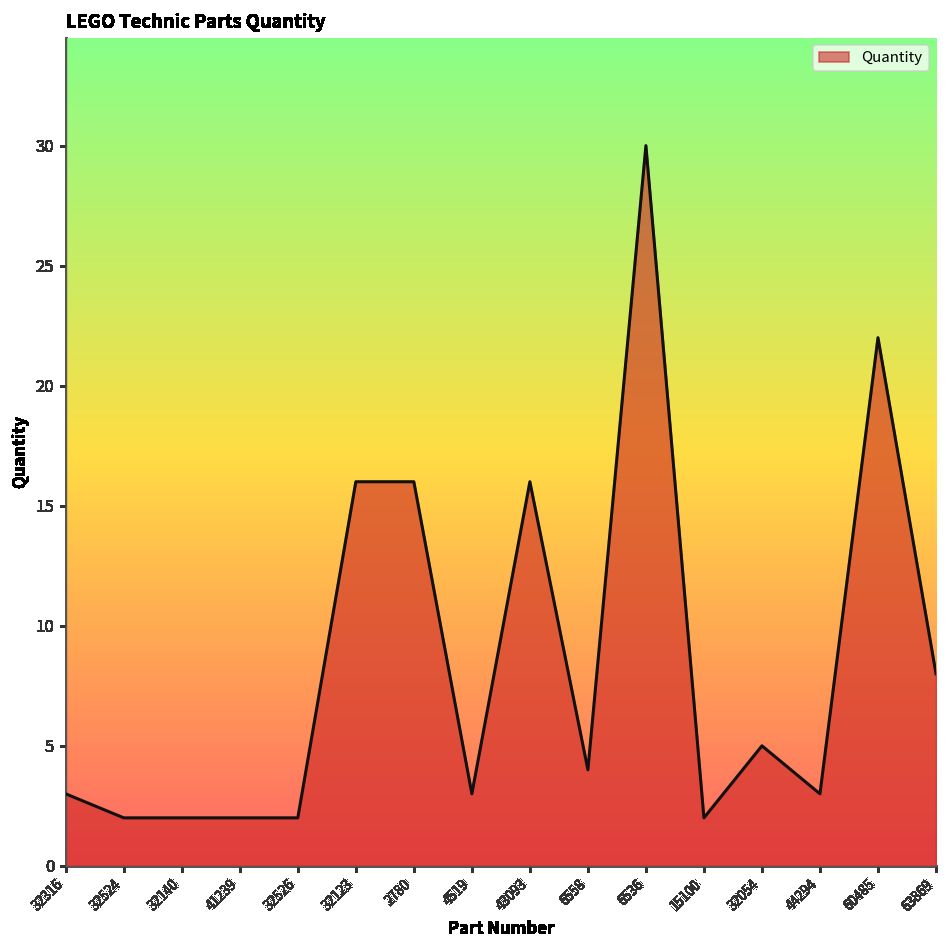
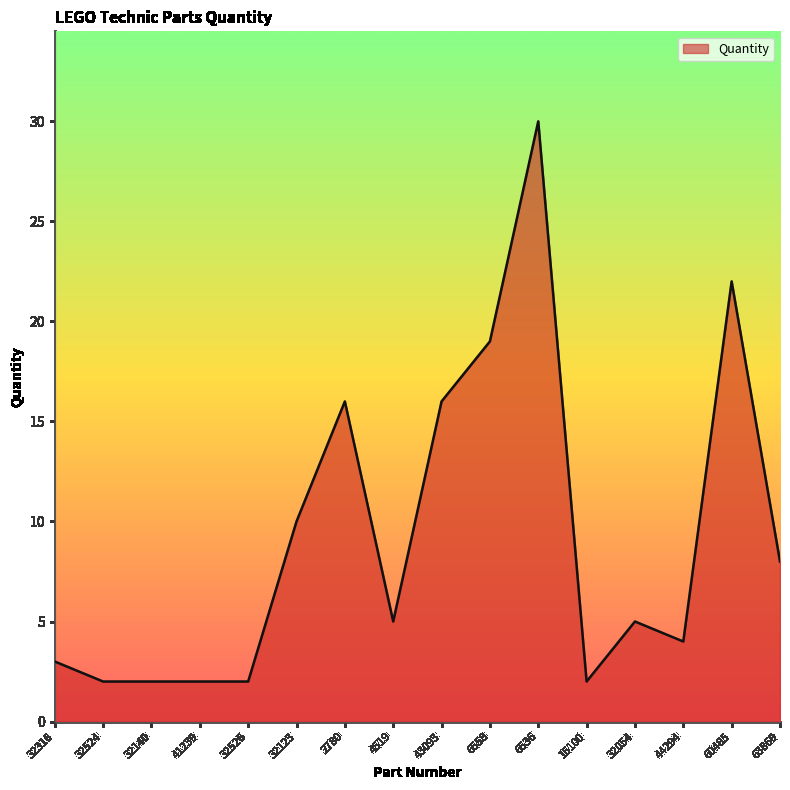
  {
    "32316": 3,
    "32524": 2,
    "32140": 2,
    "41239": 2,
    "32526": 2,
-   "32123": 16,
+   "32123": 10,
    "2780": 16,
-   "4519": 3,
+   "4519": 5,
    "43093": 16,
-   "6558": 4,
+   "6558": 19,
    "6536": 30,
    "15100": 2,
    "32054": 5,
-   "44294": 3,
+   "44294": 4,
    "60485": 22,
    "63869": 8
  }
